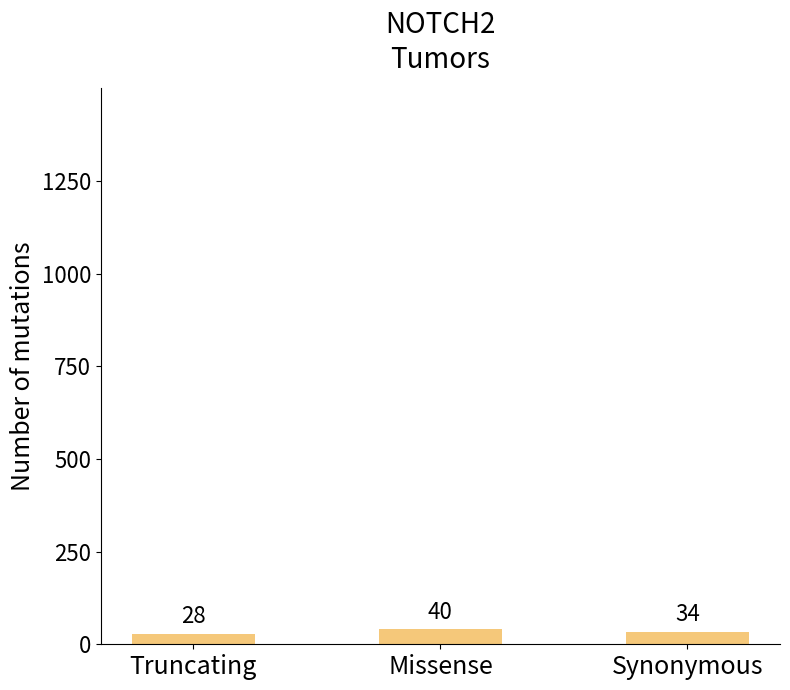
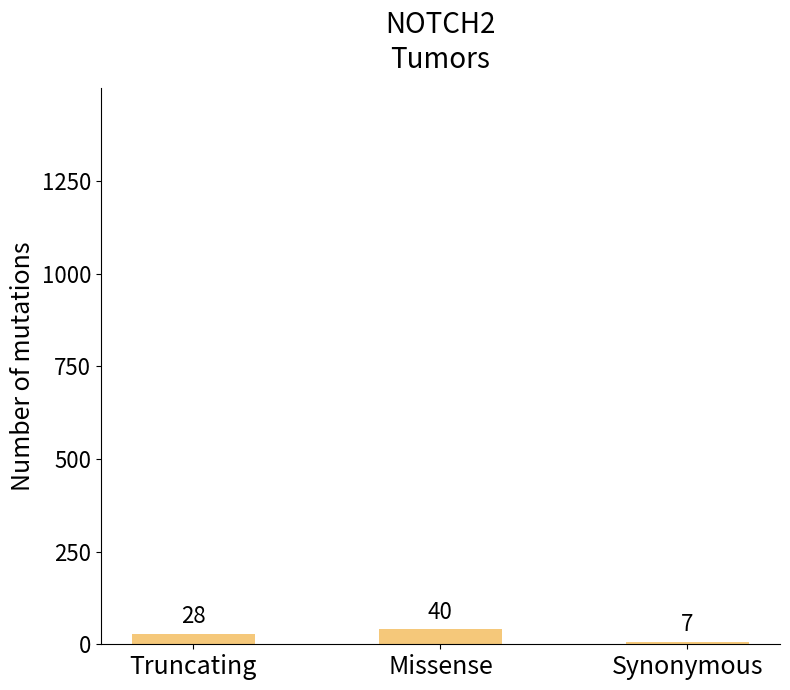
  {
    "Truncating": 28,
    "Missense": 40,
-   "Synonymous": 34
+   "Synonymous": 7
  }
